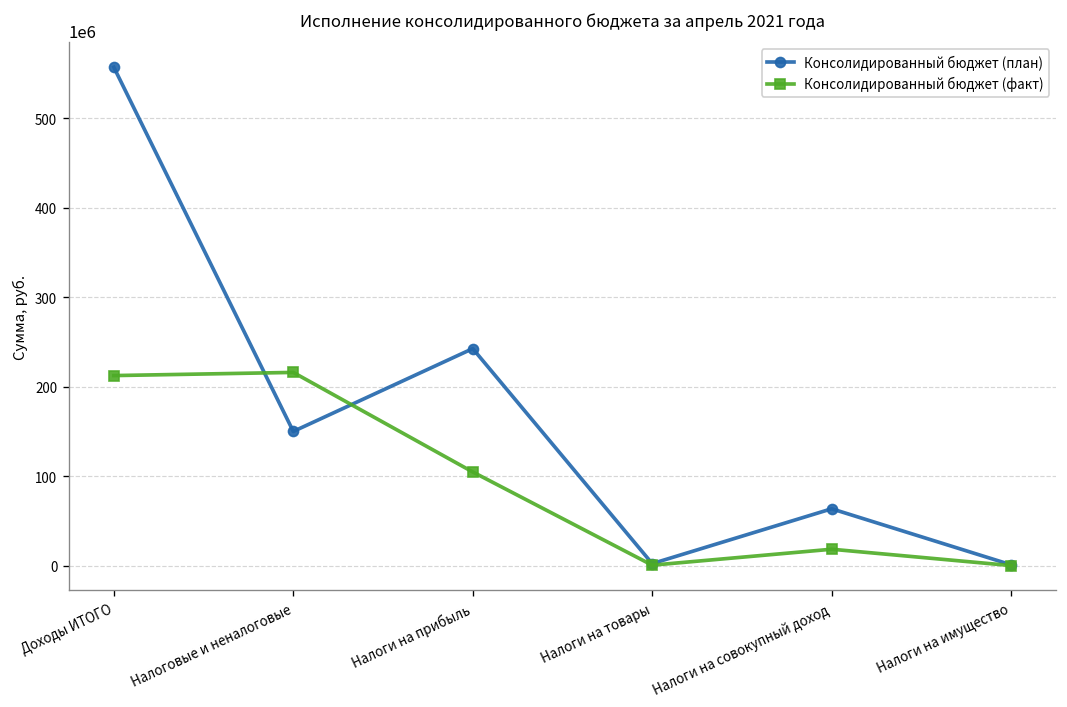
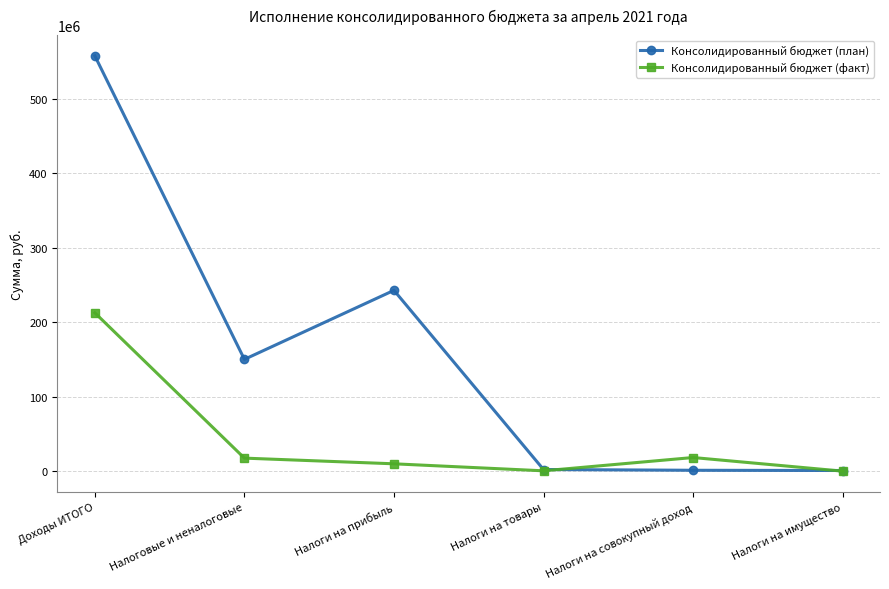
  {
    "Консолидированный бюджет (план)": {
      "Доходы ИТОГО": 560000000,
      "Налоговые и неналоговые": 150000000,
      "Налоги на прибыль": 240000000,
-     "Налоги на совокупный доход": 60000000
+     "Налоги на совокупный доход": 0
    },
    "Консолидированный бюджет (факт)": {
      "Доходы ИТОГО": 210000000,
-     "Налоговые и неналоговые": 220000000,
-     "Налоги на прибыль": 100000000,
+     "Налоговые и неналоговые": 20000000,
+     "Налоги на прибыль": 10000000,
      "Налоги на совокупный доход": 20000000
    }
  }
